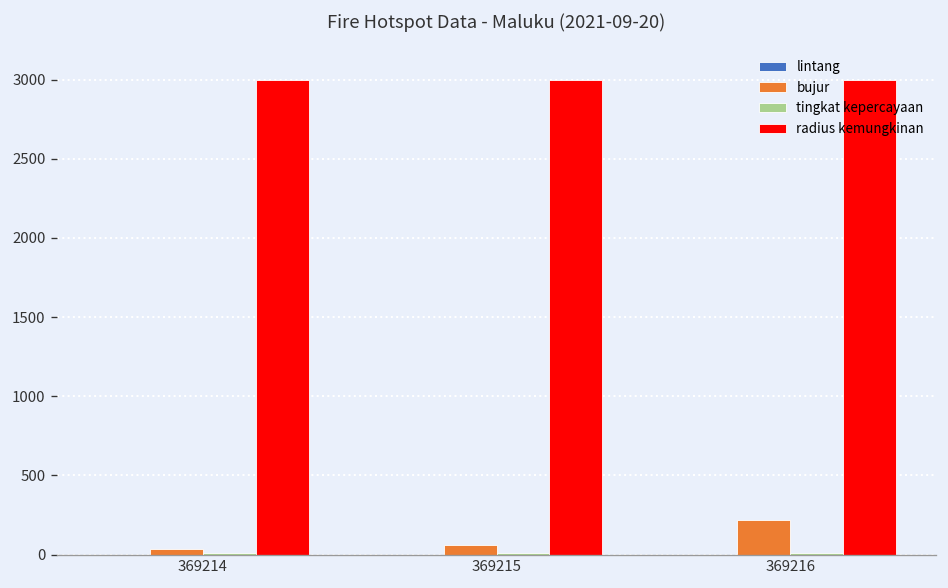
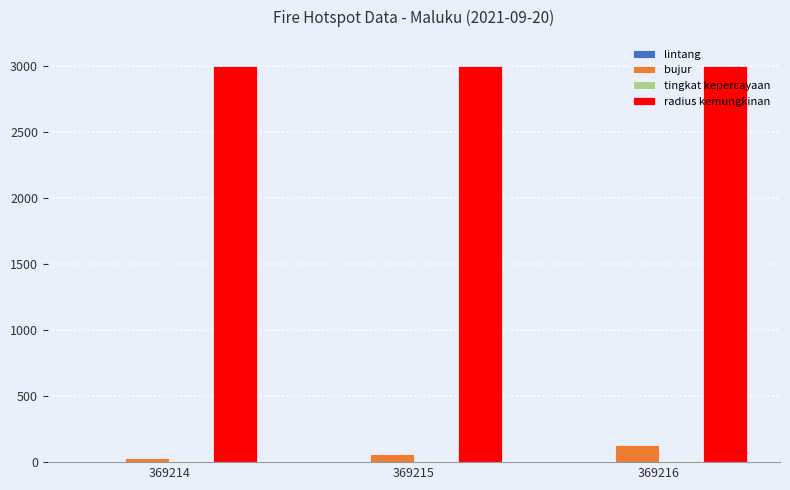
  {
    "bujur": {
      "369214": 30,
      "369215": 60,
-     "369216": 220
+     "369216": 130
    },
    "radius kemungkinan": {
      "369214": 3000,
      "369215": 3000,
      "369216": 3000
    }
  }
